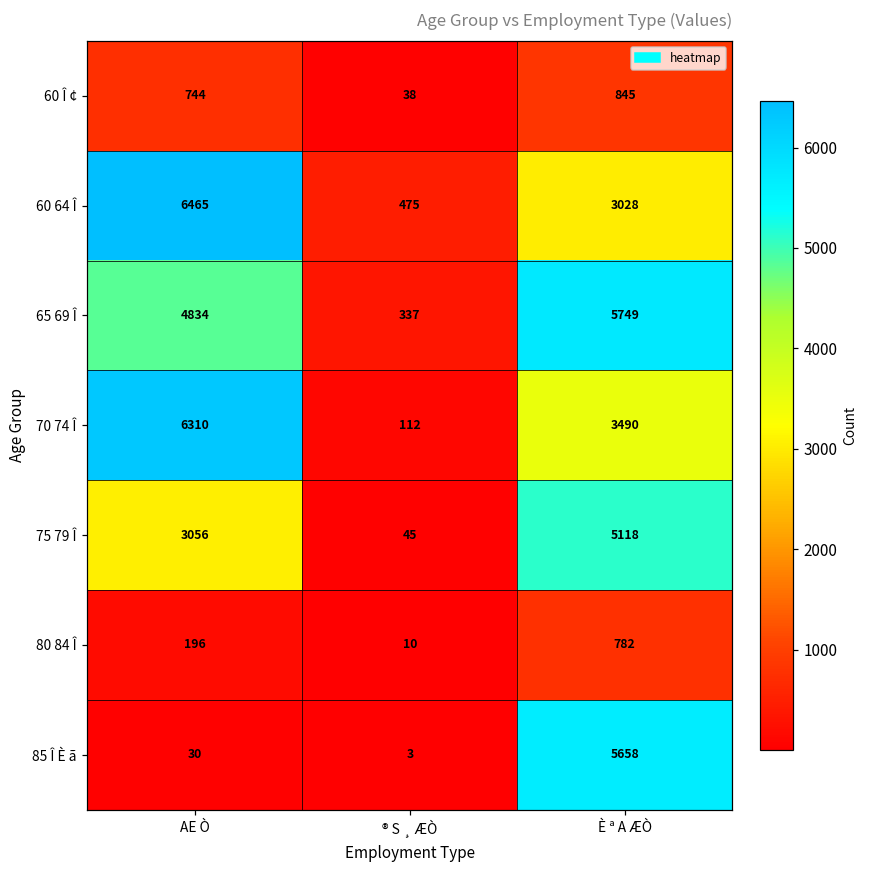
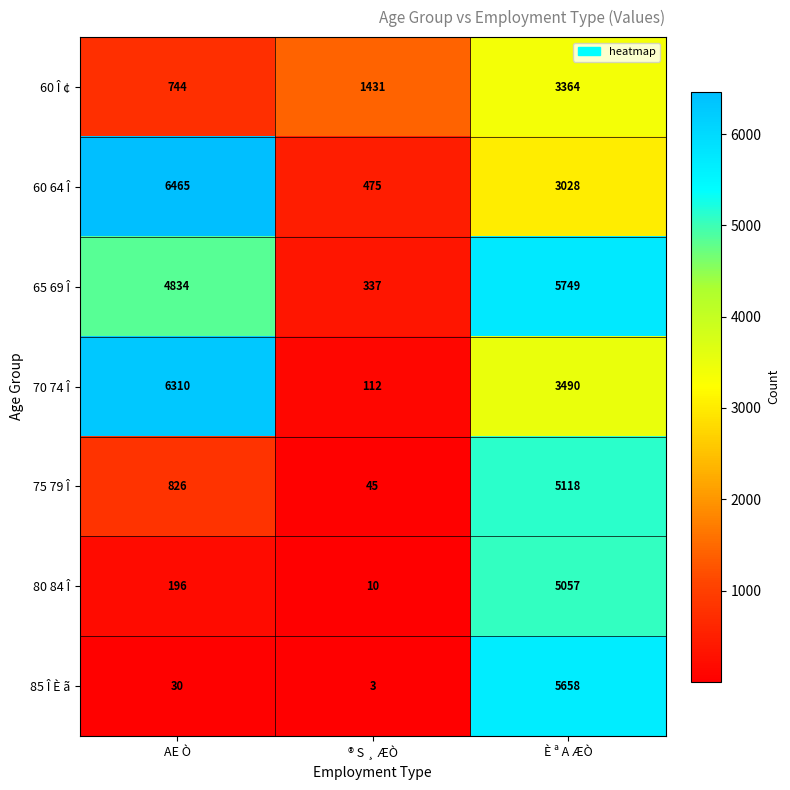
  {
    "60 Î ¢": {
      "AE Ò": 744,
-     "® S ¸ ÆÒ": 38,
-     "È ª A ÆÒ": 845
+     "® S ¸ ÆÒ": 1431,
+     "È ª A ÆÒ": 3364
    },
    "60 64 Î": {
      "AE Ò": 6465,
      "® S ¸ ÆÒ": 475,
      "È ª A ÆÒ": 3028
    },
    "65 69 Î": {
      "AE Ò": 4834,
      "® S ¸ ÆÒ": 337,
      "È ª A ÆÒ": 5749
    },
    "70 74 Î": {
      "AE Ò": 6310,
      "® S ¸ ÆÒ": 112,
      "È ª A ÆÒ": 3490
    },
    "75 79 Î": {
-     "AE Ò": 3056,
+     "AE Ò": 826,
      "® S ¸ ÆÒ": 45,
      "È ª A ÆÒ": 5118
    },
    "80 84 Î": {
      "AE Ò": 196,
      "® S ¸ ÆÒ": 10,
-     "È ª A ÆÒ": 782
+     "È ª A ÆÒ": 5057
    },
    "85 Î È ã": {
      "AE Ò": 30,
      "® S ¸ ÆÒ": 3,
      "È ª A ÆÒ": 5658
    }
  }
